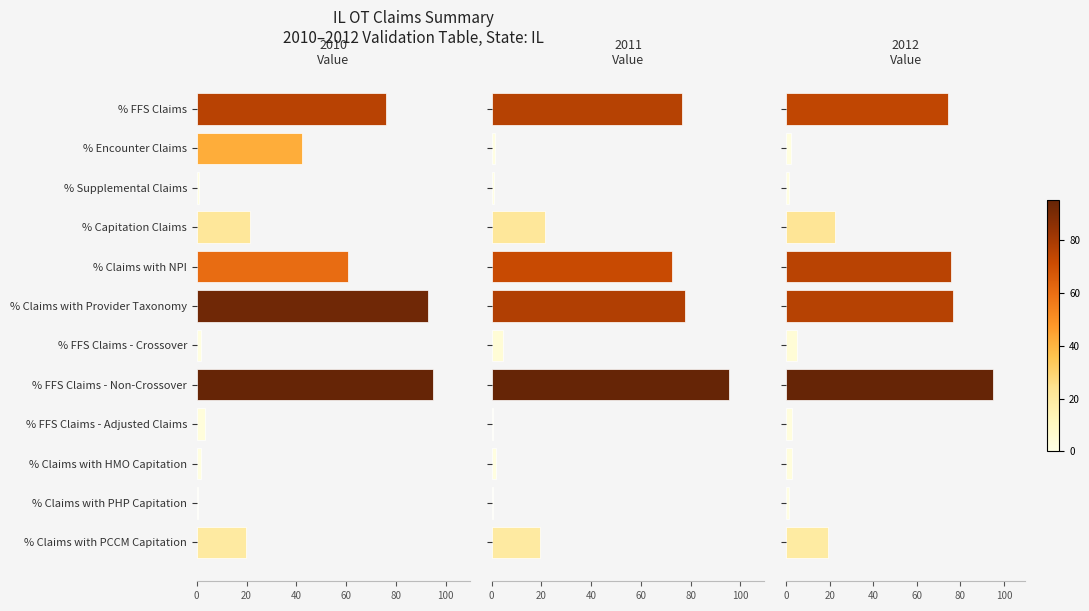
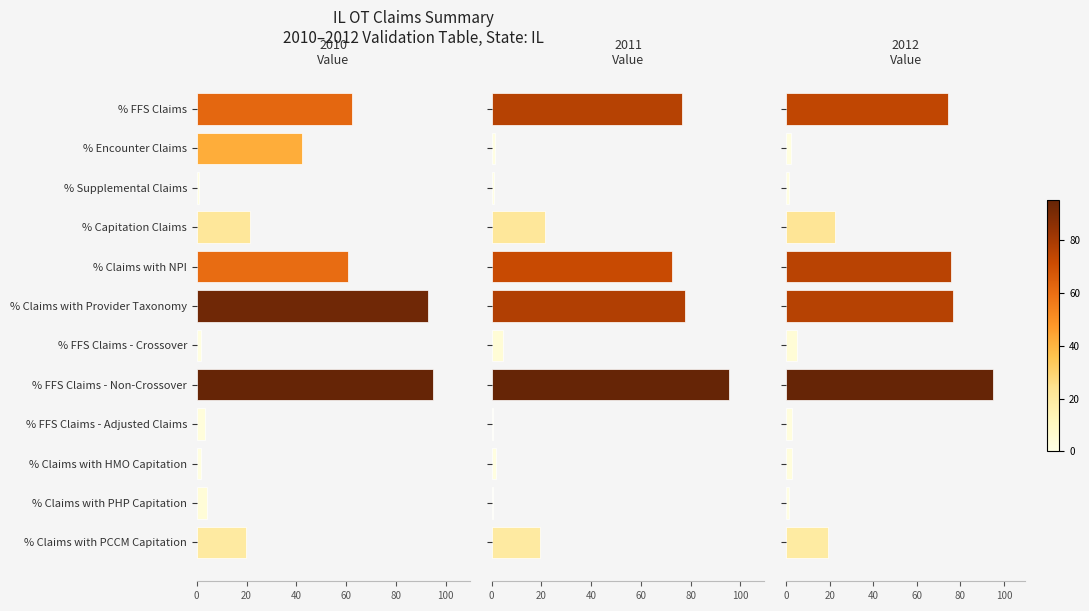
  {
    "2010 Value": {
-     "% FFS Claims": 76,
+     "% FFS Claims": 62,
      "% Encounter Claims": 42,
      "% Capitation Claims": 21,
      "% Claims with NPI": 61,
      "% Claims with Provider Taxonomy": 93,
      "% FFS Claims - Crossover": 2,
      "% FFS Claims - Non-Crossover": 95,
      "% FFS Claims - Adjusted Claims": 3,
      "% Claims with HMO Capitation": 2,
-     "% Claims with PHP Capitation": 1,
+     "% Claims with PHP Capitation": 4,
      "% Claims with PCCM Capitation": 20
    }
  }
